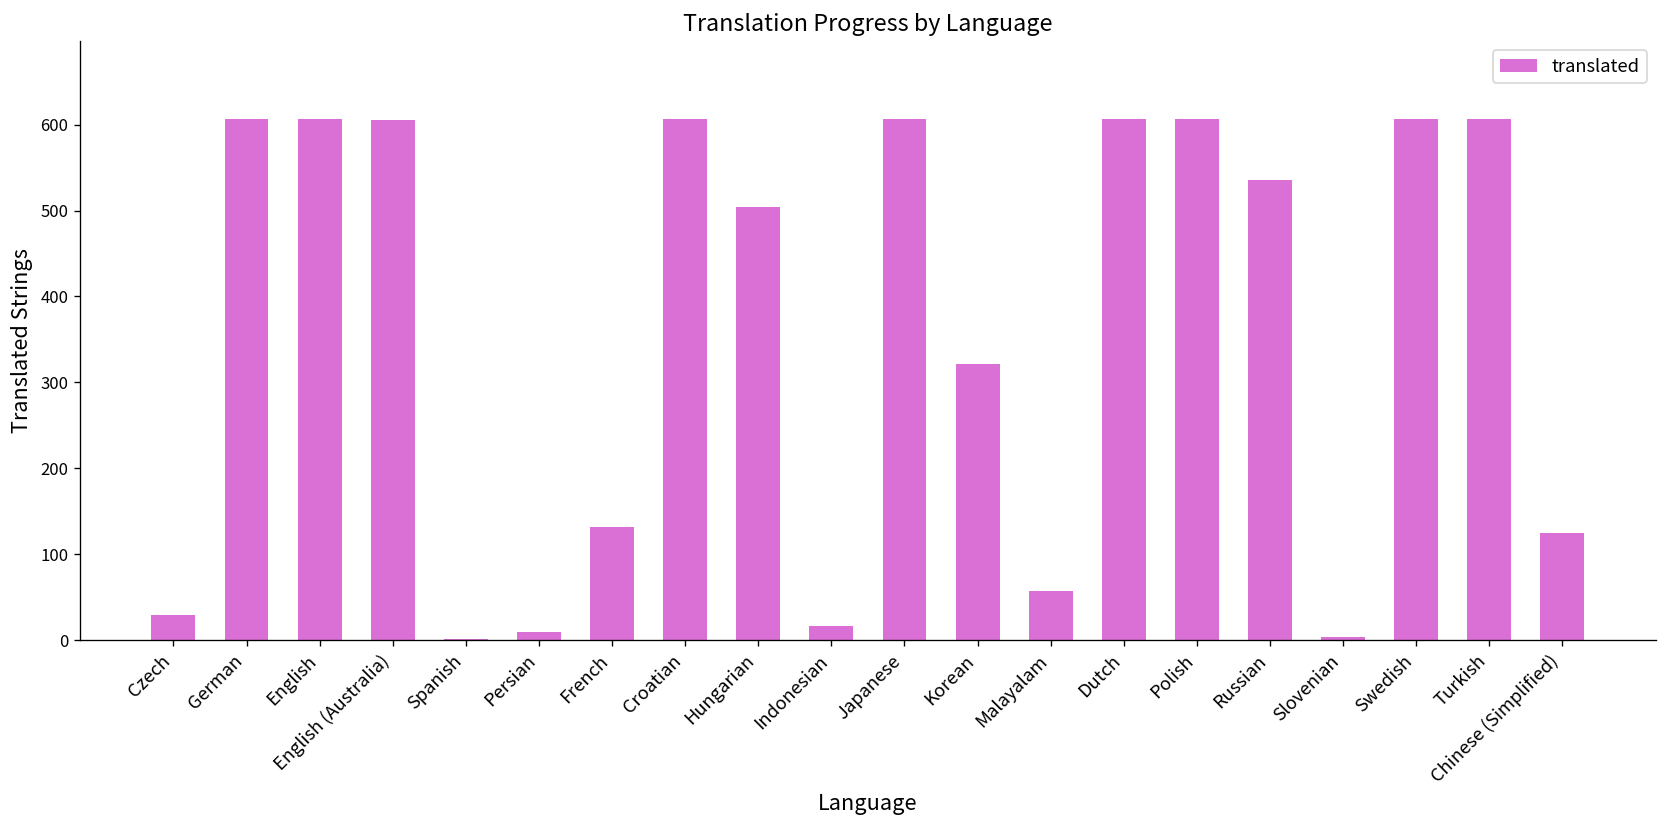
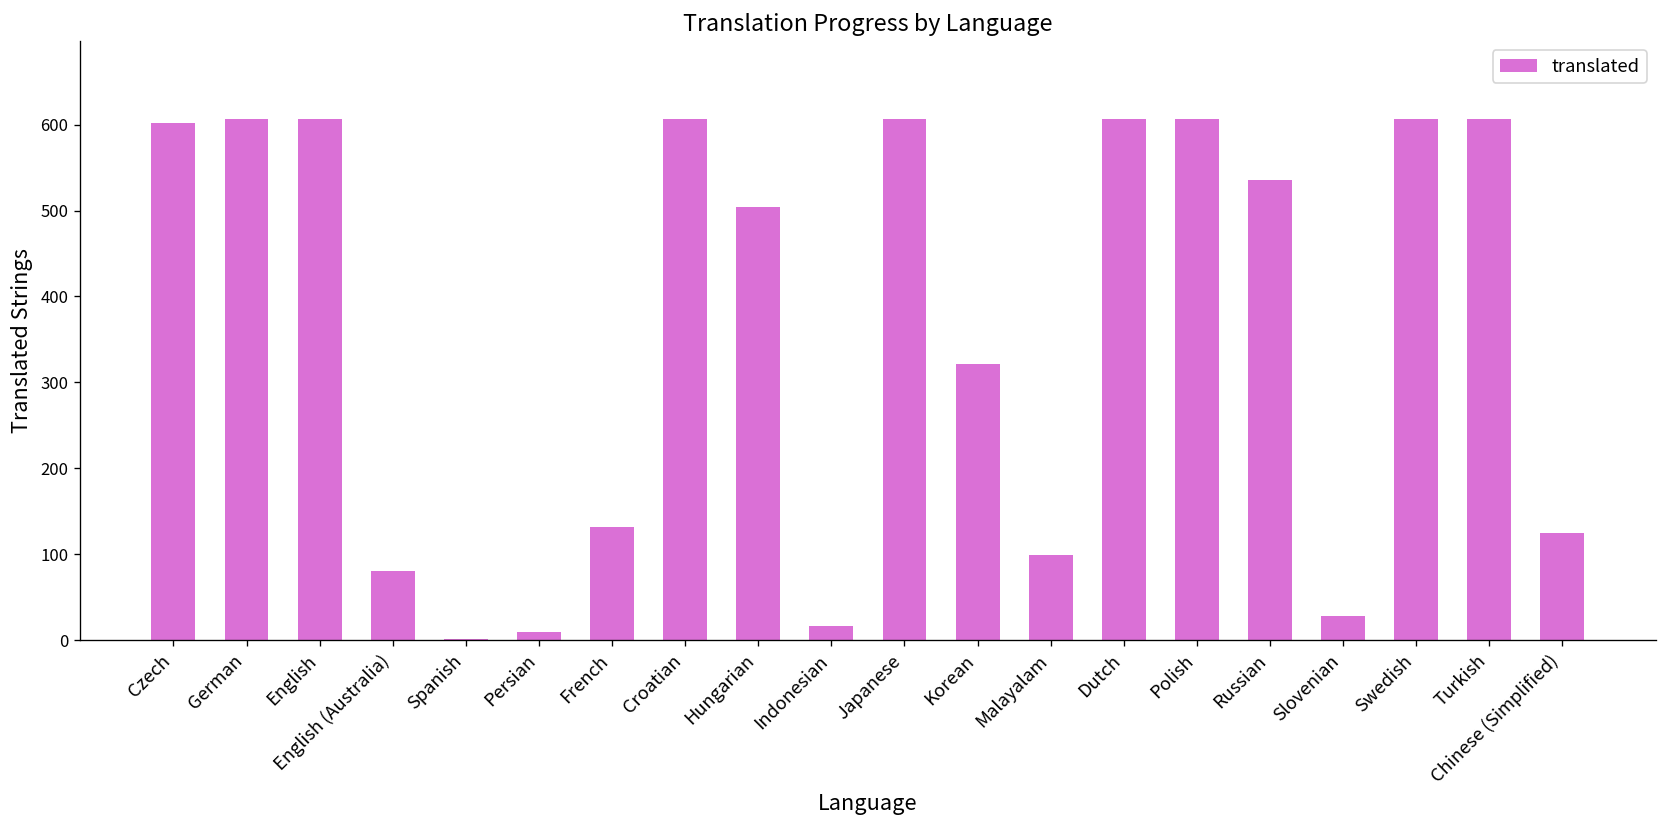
  {
-   "Czech": 30,
+   "Czech": 600,
    "German": 610,
    "English": 610,
-   "English (Australia)": 610,
+   "English (Australia)": 80,
    "Persian": 10,
    "French": 130,
    "Croatian": 610,
    "Hungarian": 500,
    "Indonesian": 20,
    "Japanese": 610,
    "Korean": 320,
-   "Malayalam": 60,
+   "Malayalam": 100,
    "Dutch": 610,
    "Polish": 610,
    "Russian": 540,
-   "Slovenian": 0,
+   "Slovenian": 30,
    "Swedish": 610,
    "Turkish": 610,
    "Chinese (Simplified)": 130
  }
